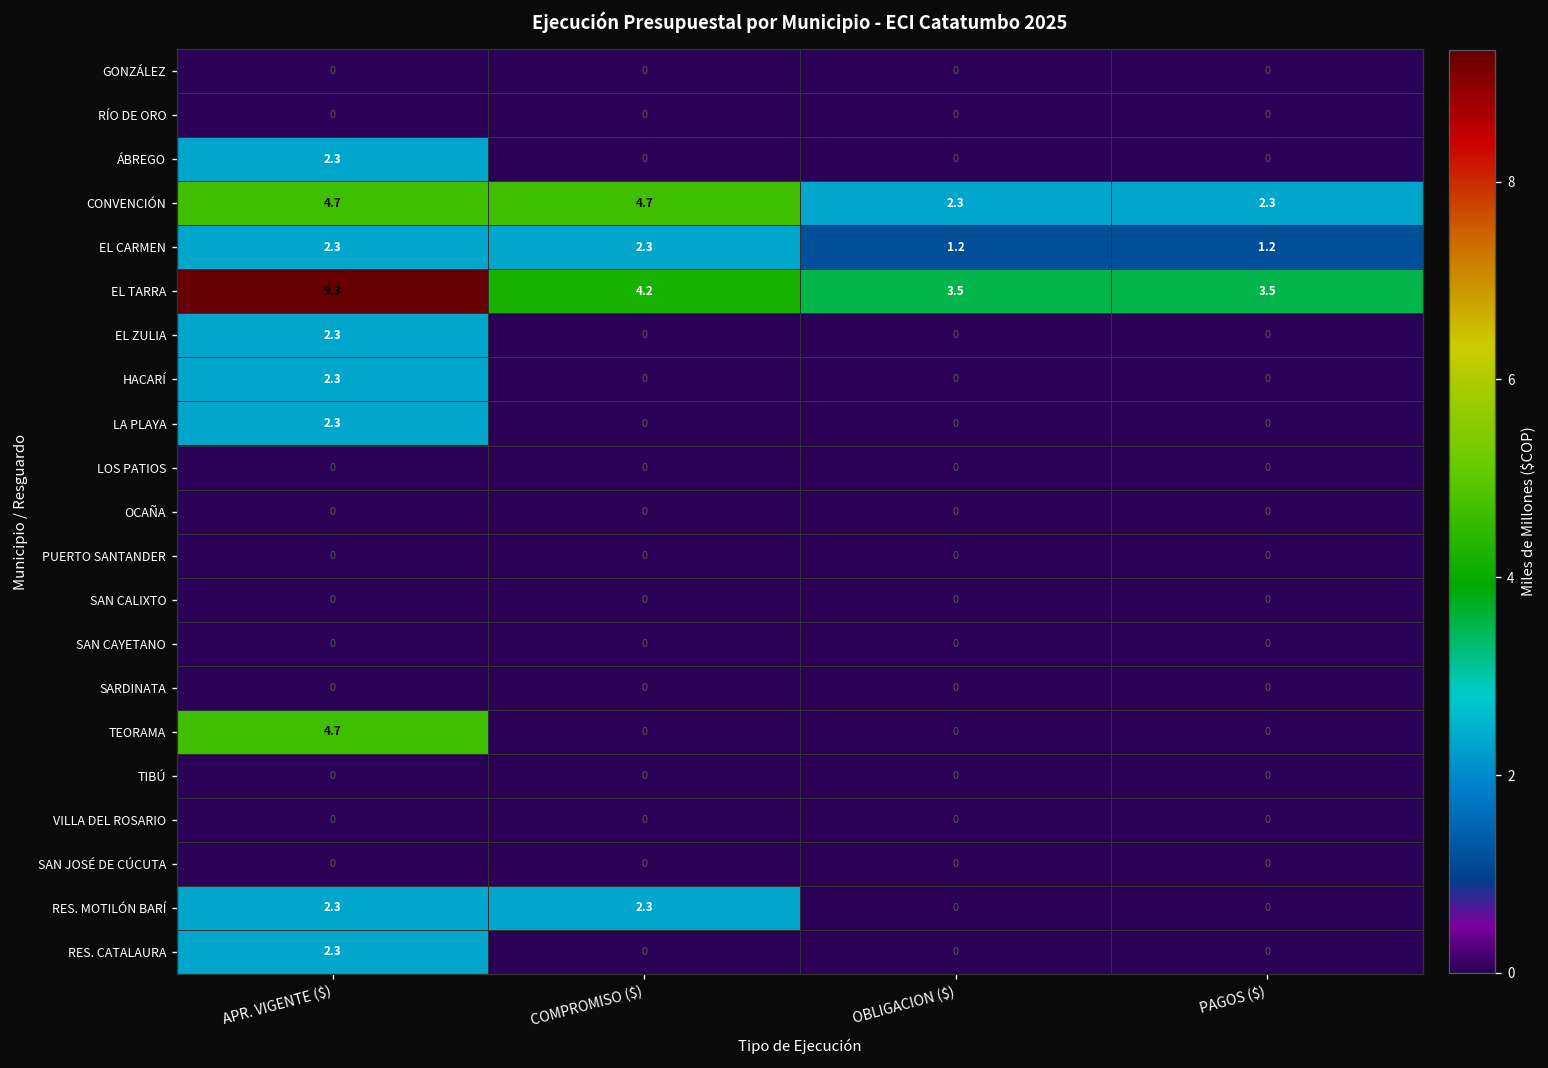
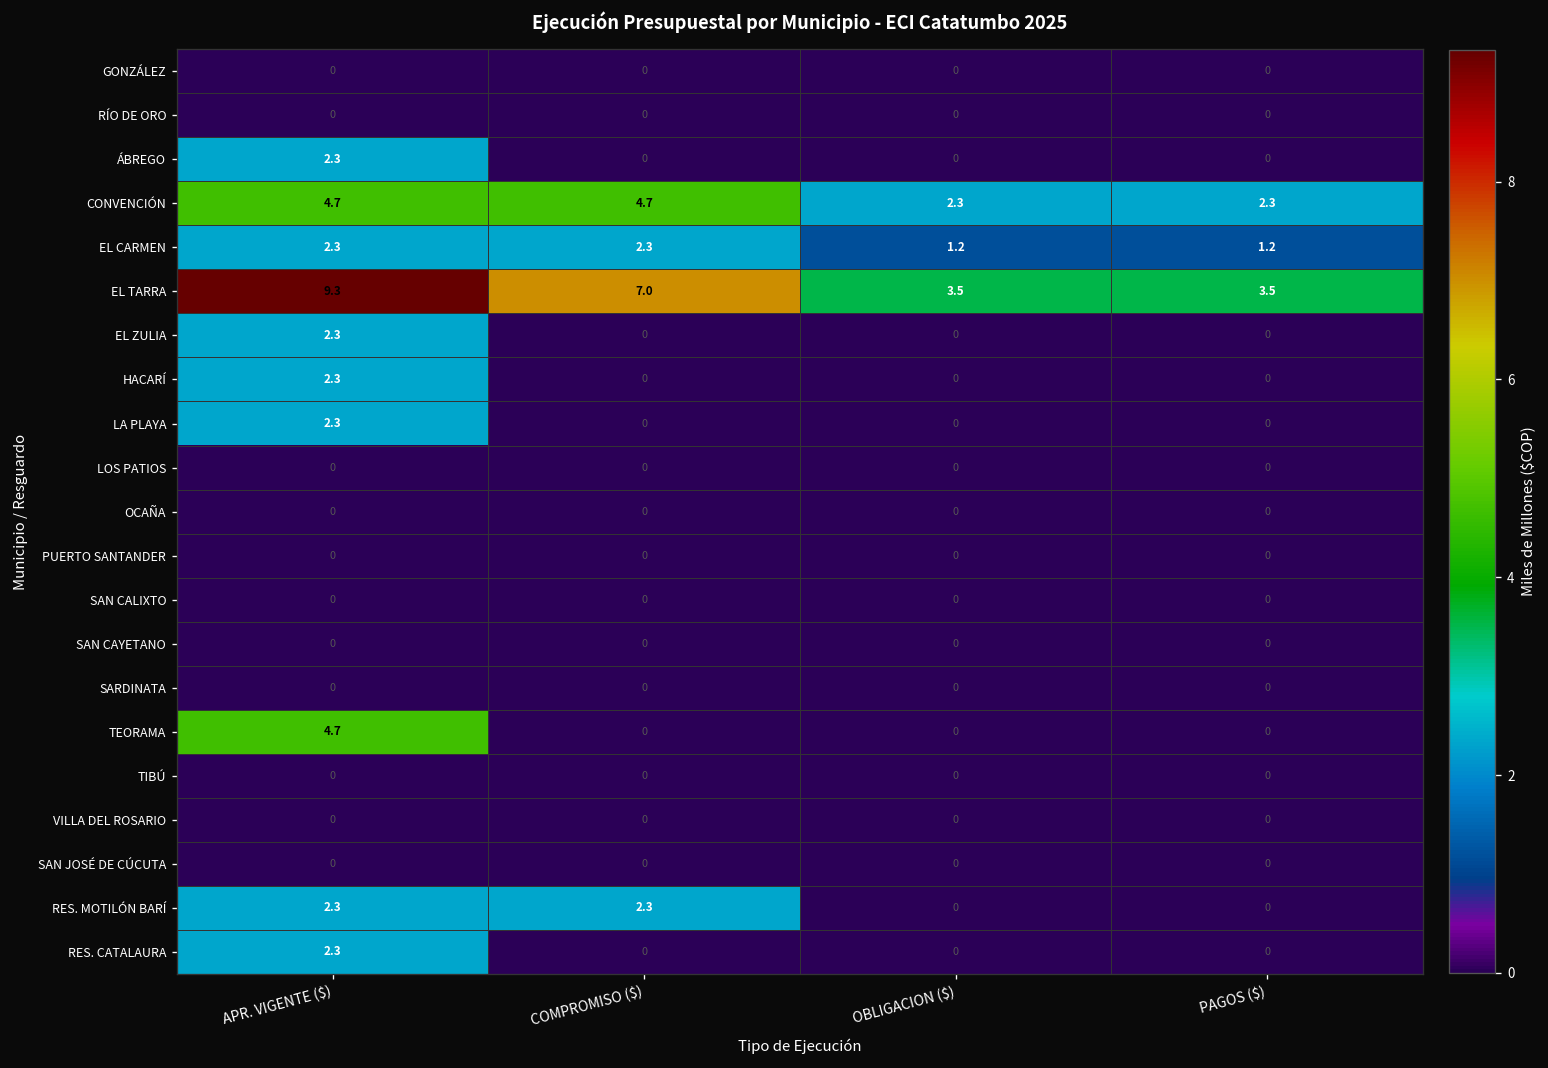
  {
    "GONZÁLEZ": {
      "APR. VIGENTE ($)": 0,
      "COMPROMISO ($)": 0,
      "OBLIGACION ($)": 0,
      "PAGOS ($)": 0
    },
    "RÍO DE ORO": {
      "APR. VIGENTE ($)": 0,
      "COMPROMISO ($)": 0,
      "OBLIGACION ($)": 0,
      "PAGOS ($)": 0
    },
    "ÁBREGO": {
      "APR. VIGENTE ($)": 2.3,
      "COMPROMISO ($)": 0,
      "OBLIGACION ($)": 0,
      "PAGOS ($)": 0
    },
    "CONVENCIÓN": {
      "APR. VIGENTE ($)": 4.7,
      "COMPROMISO ($)": 4.7,
      "OBLIGACION ($)": 2.3,
      "PAGOS ($)": 2.3
    },
    "EL CARMEN": {
      "APR. VIGENTE ($)": 2.3,
      "COMPROMISO ($)": 2.3,
      "OBLIGACION ($)": 1.2,
      "PAGOS ($)": 1.2
    },
    "EL TARRA": {
      "APR. VIGENTE ($)": 9.3,
-     "COMPROMISO ($)": 4.2,
+     "COMPROMISO ($)": 7.0,
      "OBLIGACION ($)": 3.5,
      "PAGOS ($)": 3.5
    },
    "EL ZULIA": {
      "APR. VIGENTE ($)": 2.3,
      "COMPROMISO ($)": 0,
      "OBLIGACION ($)": 0,
      "PAGOS ($)": 0
    },
    "HACARÍ": {
      "APR. VIGENTE ($)": 2.3,
      "COMPROMISO ($)": 0,
      "OBLIGACION ($)": 0,
      "PAGOS ($)": 0
    },
    "LA PLAYA": {
      "APR. VIGENTE ($)": 2.3,
      "COMPROMISO ($)": 0,
      "OBLIGACION ($)": 0,
      "PAGOS ($)": 0
    },
    "LOS PATIOS": {
      "APR. VIGENTE ($)": 0,
      "COMPROMISO ($)": 0,
      "OBLIGACION ($)": 0,
      "PAGOS ($)": 0
    },
    "OCAÑA": {
      "APR. VIGENTE ($)": 0,
      "COMPROMISO ($)": 0,
      "OBLIGACION ($)": 0,
      "PAGOS ($)": 0
    },
    "PUERTO SANTANDER": {
      "APR. VIGENTE ($)": 0,
      "COMPROMISO ($)": 0,
      "OBLIGACION ($)": 0,
      "PAGOS ($)": 0
    },
    "SAN CALIXTO": {
      "APR. VIGENTE ($)": 0,
      "COMPROMISO ($)": 0,
      "OBLIGACION ($)": 0,
      "PAGOS ($)": 0
    },
    "SAN CAYETANO": {
      "APR. VIGENTE ($)": 0,
      "COMPROMISO ($)": 0,
      "OBLIGACION ($)": 0,
      "PAGOS ($)": 0
    },
    "SARDINATA": {
      "APR. VIGENTE ($)": 0,
      "COMPROMISO ($)": 0,
      "OBLIGACION ($)": 0,
      "PAGOS ($)": 0
    },
    "TEORAMA": {
      "APR. VIGENTE ($)": 4.7,
      "COMPROMISO ($)": 0,
      "OBLIGACION ($)": 0,
      "PAGOS ($)": 0
    },
    "TIBÚ": {
      "APR. VIGENTE ($)": 0,
      "COMPROMISO ($)": 0,
      "OBLIGACION ($)": 0,
      "PAGOS ($)": 0
    },
    "VILLA DEL ROSARIO": {
      "APR. VIGENTE ($)": 0,
      "COMPROMISO ($)": 0,
      "OBLIGACION ($)": 0,
      "PAGOS ($)": 0
    },
    "SAN JOSÉ DE CÚCUTA": {
      "APR. VIGENTE ($)": 0,
      "COMPROMISO ($)": 0,
      "OBLIGACION ($)": 0,
      "PAGOS ($)": 0
    },
    "RES. MOTILÓN BARÍ": {
      "APR. VIGENTE ($)": 2.3,
      "COMPROMISO ($)": 2.3,
      "OBLIGACION ($)": 0,
      "PAGOS ($)": 0
    },
    "RES. CATALAURA": {
      "APR. VIGENTE ($)": 2.3,
      "COMPROMISO ($)": 0,
      "OBLIGACION ($)": 0,
      "PAGOS ($)": 0
    }
  }
